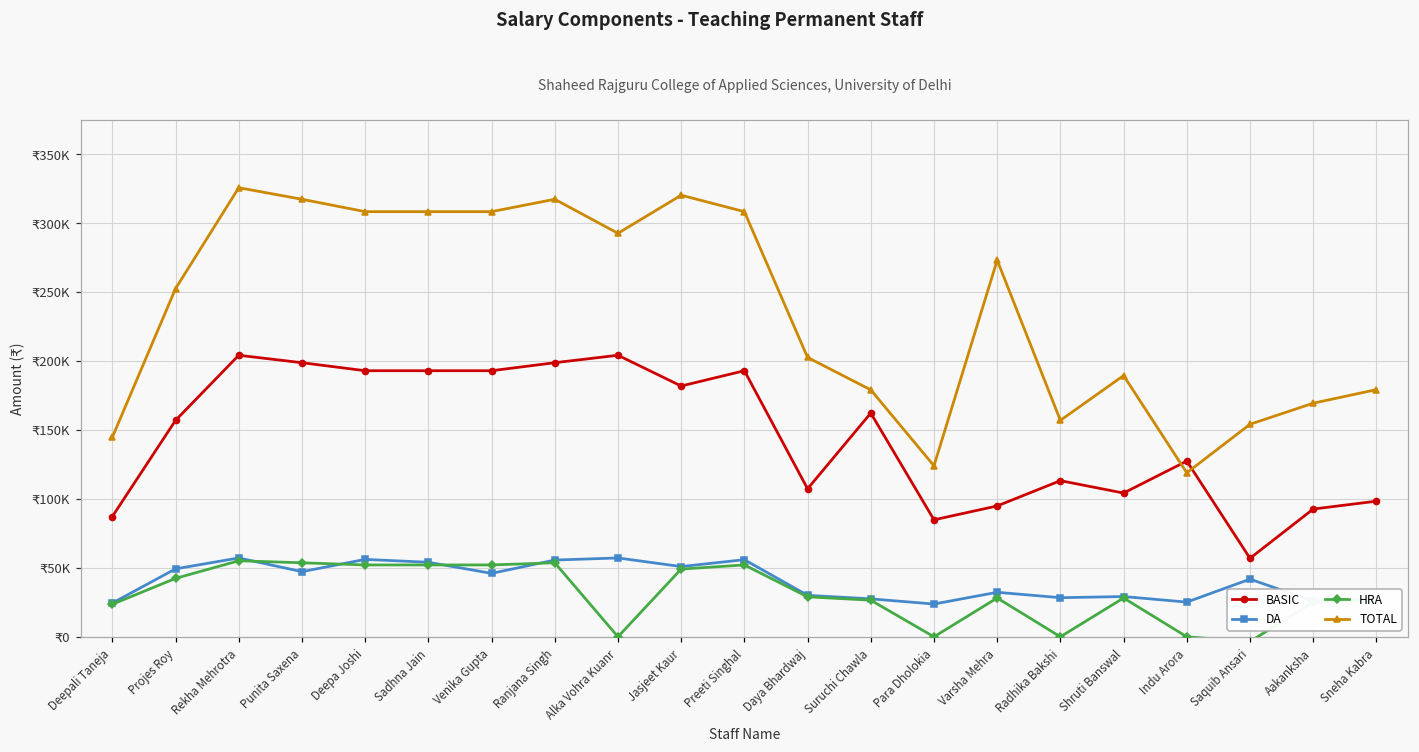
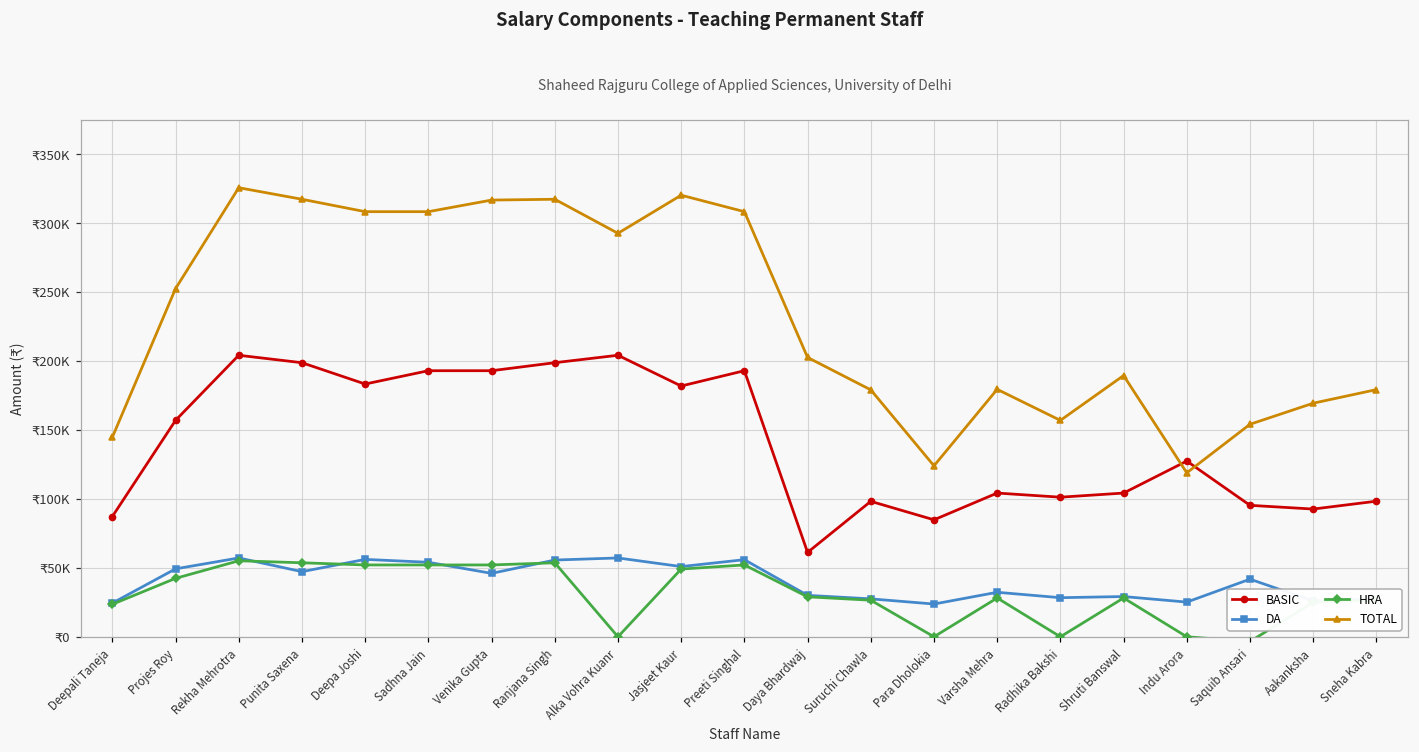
  {
    "BASIC": {
      "Deepali Taneja": "₹87000",
      "Projes Roy": "₹157000",
      "Rekha Mehrotra": "₹204000",
      "Punita Saxena": "₹199000",
-     "Deepa Joshi": "₹193000",
+     "Deepa Joshi": "₹183000",
      "Sadhna Jain": "₹193000",
      "Venika Gupta": "₹193000",
      "Ranjana Singh": "₹199000",
      "Alka Vohra Kuanr": "₹204000",
      "Jasjeet Kaur": "₹182000",
      "Preeti Singhal": "₹193000",
-     "Daya Bhardwaj": "₹107000",
-     "Suruchi Chawla": "₹162000",
+     "Daya Bhardwaj": "₹61000",
+     "Suruchi Chawla": "₹98000",
      "Para Dholokia": "₹85000",
-     "Varsha Mehra": "₹95000",
-     "Radhika Bakshi": "₹113000",
+     "Varsha Mehra": "₹104000",
+     "Radhika Bakshi": "₹101000",
      "Shruti Banswal": "₹104000",
      "Indu Arora": "₹127000",
-     "Saquib Ansari": "₹57000",
+     "Saquib Ansari": "₹95000",
      "Aakanksha": "₹93000",
      "Sneha Kabra": "₹98000"
    },
    "DA": {
      "Projes Roy": "₹49000",
      "Rekha Mehrotra": "₹57000",
      "Punita Saxena": "₹47000",
      "Deepa Joshi": "₹56000",
      "Venika Gupta": "₹46000",
      "Alka Vohra Kuanr": "₹57000",
      "Preeti Singhal": "₹56000",
      "Para Dholokia": "₹24000",
      "Varsha Mehra": "₹32000",
      "Radhika Bakshi": "₹28000",
      "Indu Arora": "₹25000",
      "Saquib Ansari": "₹42000"
    },
    "HRA": {
      "Projes Roy": "₹42000",
      "Rekha Mehrotra": "₹55000",
      "Punita Saxena": "₹54000",
      "Deepa Joshi": "₹52000",
      "Venika Gupta": "₹52000",
      "Alka Vohra Kuanr": "₹0",
      "Preeti Singhal": "₹52000",
      "Para Dholokia": "₹0",
      "Varsha Mehra": "₹28000",
      "Radhika Bakshi": "₹0",
      "Indu Arora": "₹0"
    },
    "TOTAL": {
      "Deepali Taneja": "₹145000",
      "Projes Roy": "₹252000",
      "Rekha Mehrotra": "₹326000",
      "Punita Saxena": "₹317000",
      "Deepa Joshi": "₹308000",
      "Sadhna Jain": "₹308000",
-     "Venika Gupta": "₹308000",
+     "Venika Gupta": "₹317000",
      "Ranjana Singh": "₹317000",
      "Alka Vohra Kuanr": "₹293000",
      "Jasjeet Kaur": "₹320000",
      "Preeti Singhal": "₹308000",
      "Daya Bhardwaj": "₹203000",
      "Suruchi Chawla": "₹179000",
      "Para Dholokia": "₹124000",
-     "Varsha Mehra": "₹273000",
+     "Varsha Mehra": "₹179000",
      "Radhika Bakshi": "₹157000",
      "Shruti Banswal": "₹189000",
      "Indu Arora": "₹119000",
      "Saquib Ansari": "₹154000",
      "Aakanksha": "₹169000",
      "Sneha Kabra": "₹179000"
    }
  }
